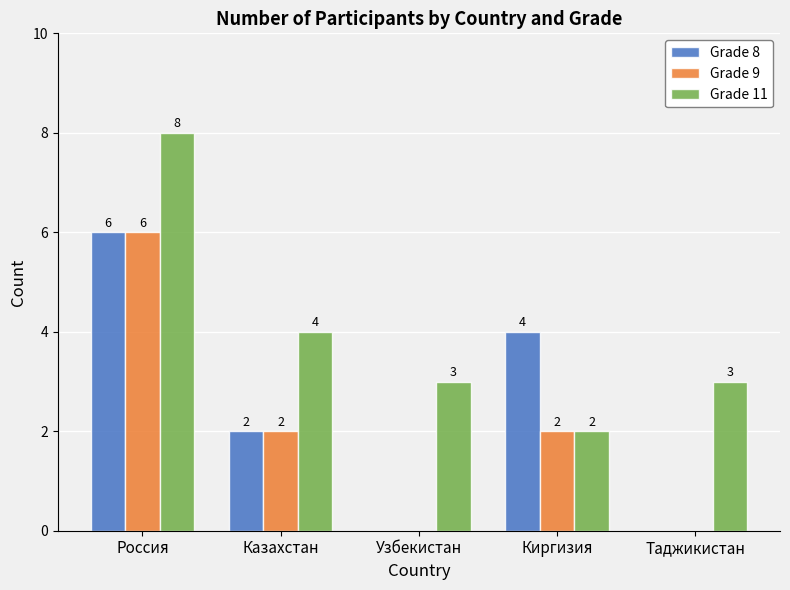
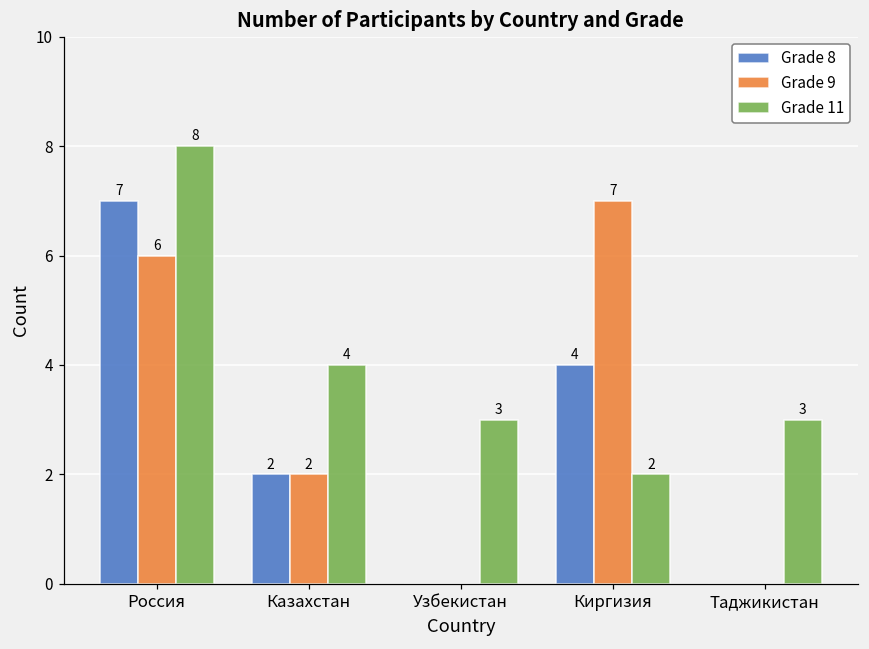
  {
    "Grade 8": {
-     "Россия": 6,
+     "Россия": 7,
      "Казахстан": 2,
      "Киргизия": 4
    },
    "Grade 9": {
      "Россия": 6,
      "Казахстан": 2,
-     "Киргизия": 2
+     "Киргизия": 7
    },
    "Grade 11": {
      "Россия": 8,
      "Казахстан": 4,
      "Узбекистан": 3,
      "Киргизия": 2,
      "Таджикистан": 3
    }
  }
